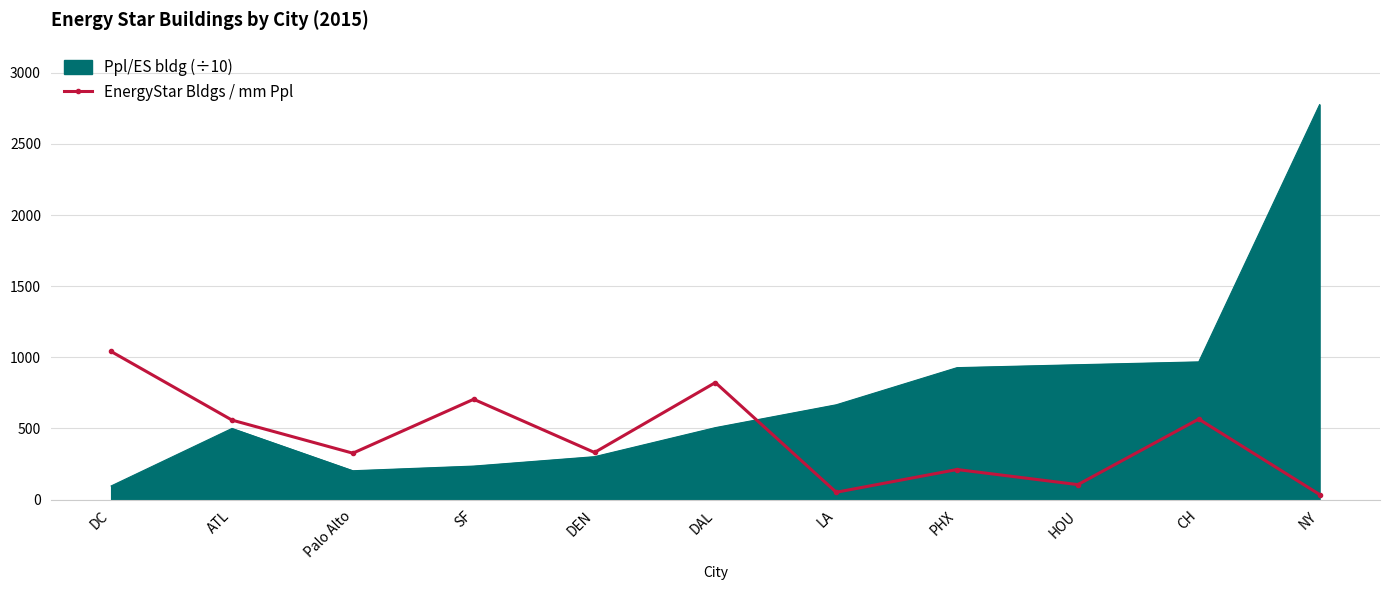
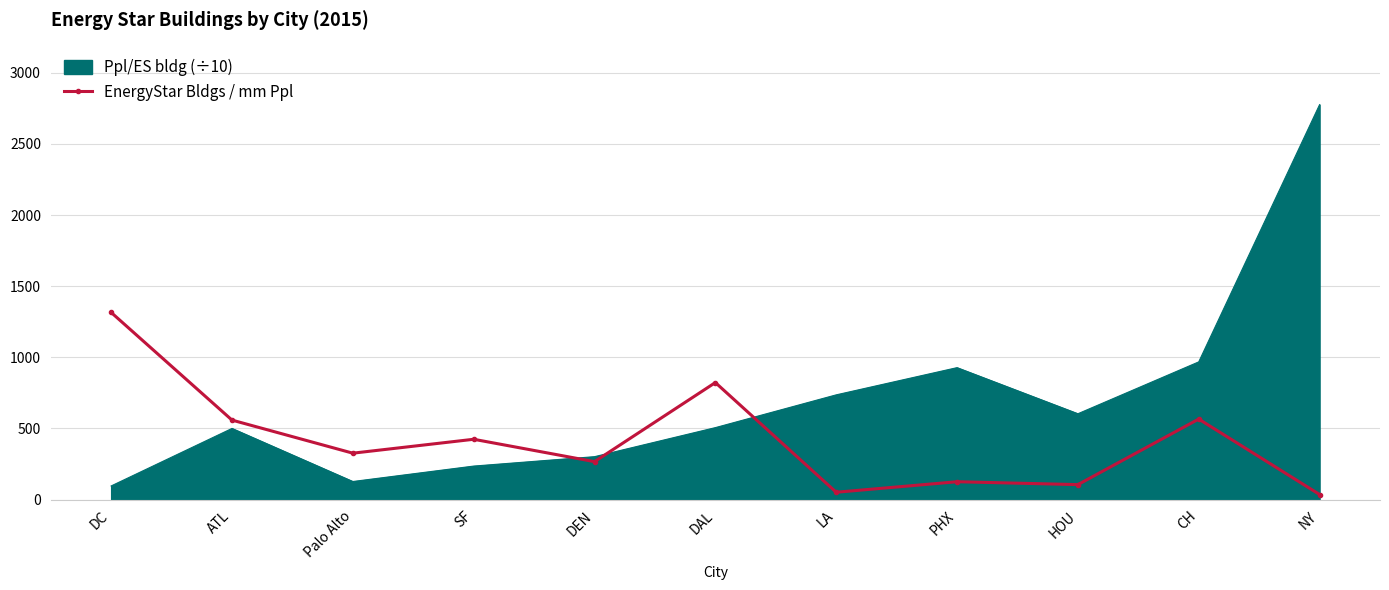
  {
    "Ppl/ES bldg (÷10)": {
      "DC": 100,
      "ATL": 500,
-     "Palo Alto": 200,
+     "Palo Alto": 130,
      "SF": 240,
      "DEN": 300,
      "DAL": 510,
-     "LA": 670,
+     "LA": 740,
      "PHX": 930,
-     "HOU": 950,
+     "HOU": 600,
      "CH": 970,
      "NY": 2780
    },
    "EnergyStar Bldgs / mm Ppl": {
-     "DC": 1040,
+     "DC": 1320,
      "ATL": 560,
      "Palo Alto": 330,
-     "SF": 710,
-     "DEN": 330,
+     "SF": 420,
+     "DEN": 270,
      "DAL": 820,
      "LA": 50,
-     "PHX": 210,
+     "PHX": 130,
      "HOU": 110,
      "CH": 570,
      "NY": 40
    }
  }
